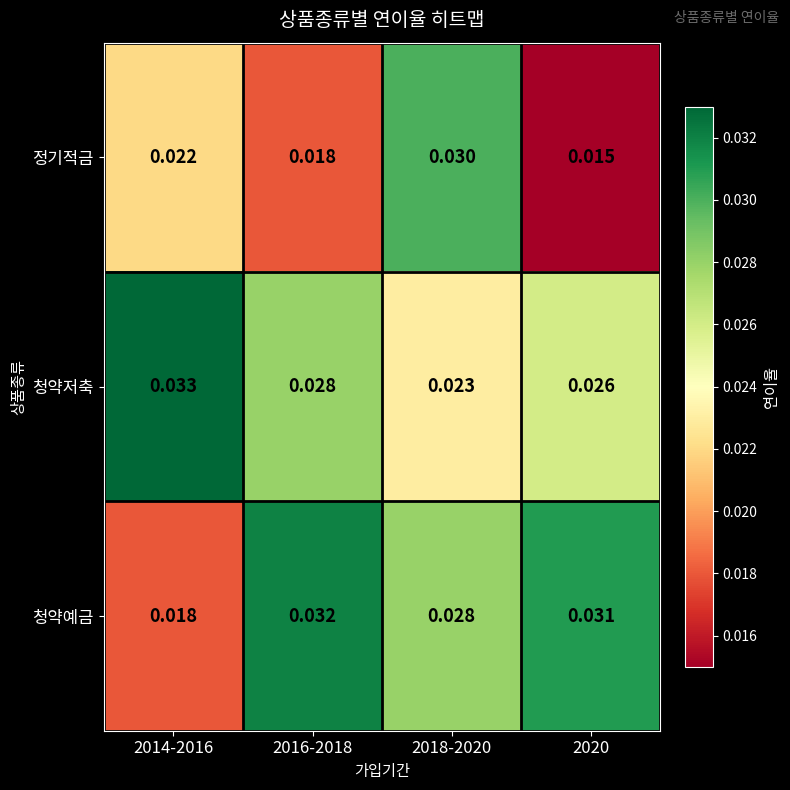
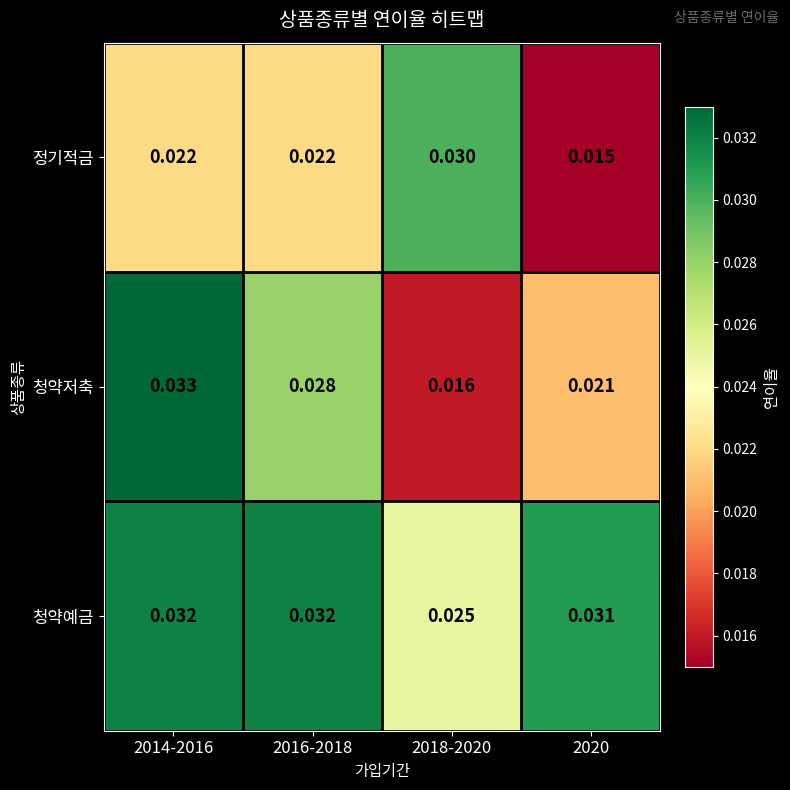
  {
    "정기적금": {
      "2014-2016": 0.022,
-     "2016-2018": 0.018,
+     "2016-2018": 0.022,
      "2018-2020": 0.030,
      "2020": 0.015
    },
    "청약저축": {
      "2014-2016": 0.033,
      "2016-2018": 0.028,
-     "2018-2020": 0.023,
-     "2020": 0.026
+     "2018-2020": 0.016,
+     "2020": 0.021
    },
    "청약예금": {
-     "2014-2016": 0.018,
+     "2014-2016": 0.032,
      "2016-2018": 0.032,
-     "2018-2020": 0.028,
+     "2018-2020": 0.025,
      "2020": 0.031
    }
  }
